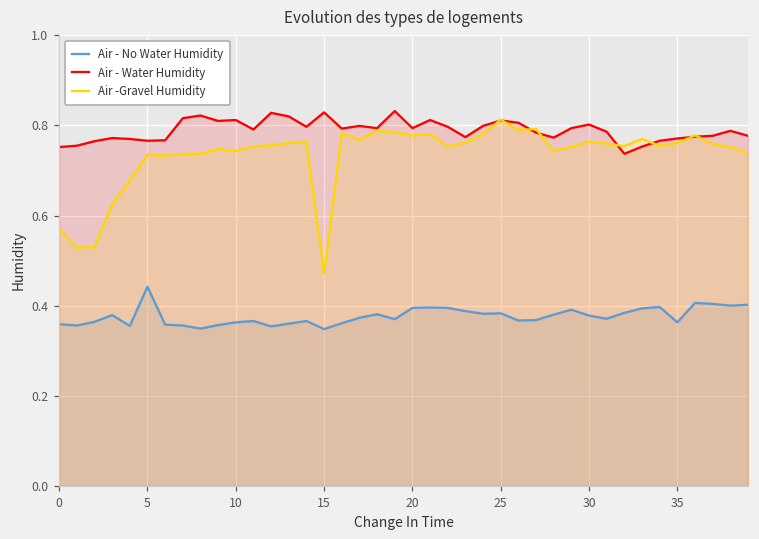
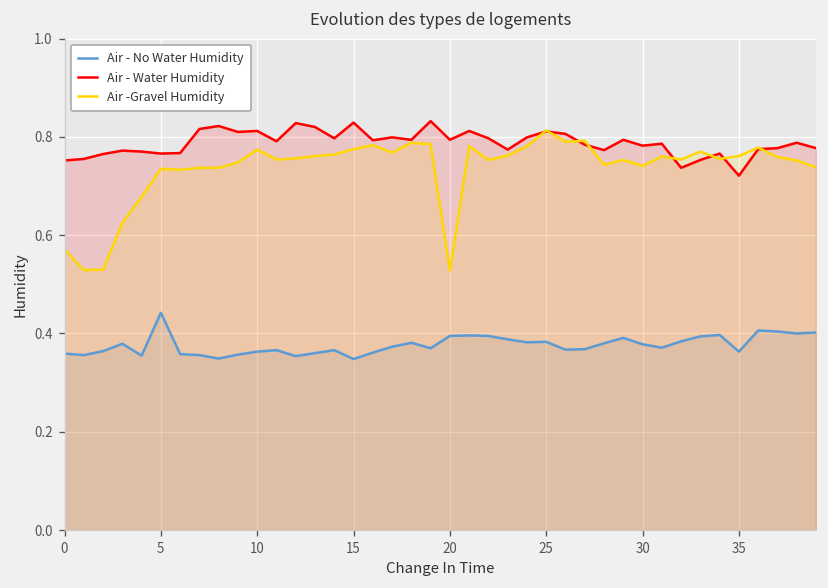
  {
    "Air - No Water Humidity": {
      "0": 0.36,
      "5": 0.44,
      "10": 0.36,
      "15": 0.35,
      "20": 0.40,
      "25": 0.38,
      "30": 0.38,
      "35": 0.36
    },
    "Air - Water Humidity": {
      "0": 0.75,
      "5": 0.77,
      "10": 0.81,
      "15": 0.83,
      "20": 0.79,
-     "30": 0.80,
-     "35": 0.77
+     "30": 0.78,
+     "35": 0.72
    },
    "Air -Gravel Humidity": {
      "0": 0.57,
      "5": 0.74,
-     "10": 0.74,
-     "15": 0.47,
-     "20": 0.78,
-     "30": 0.76,
+     "10": 0.77,
+     "15": 0.78,
+     "20": 0.53,
+     "30": 0.74,
      "35": 0.76
    }
  }
